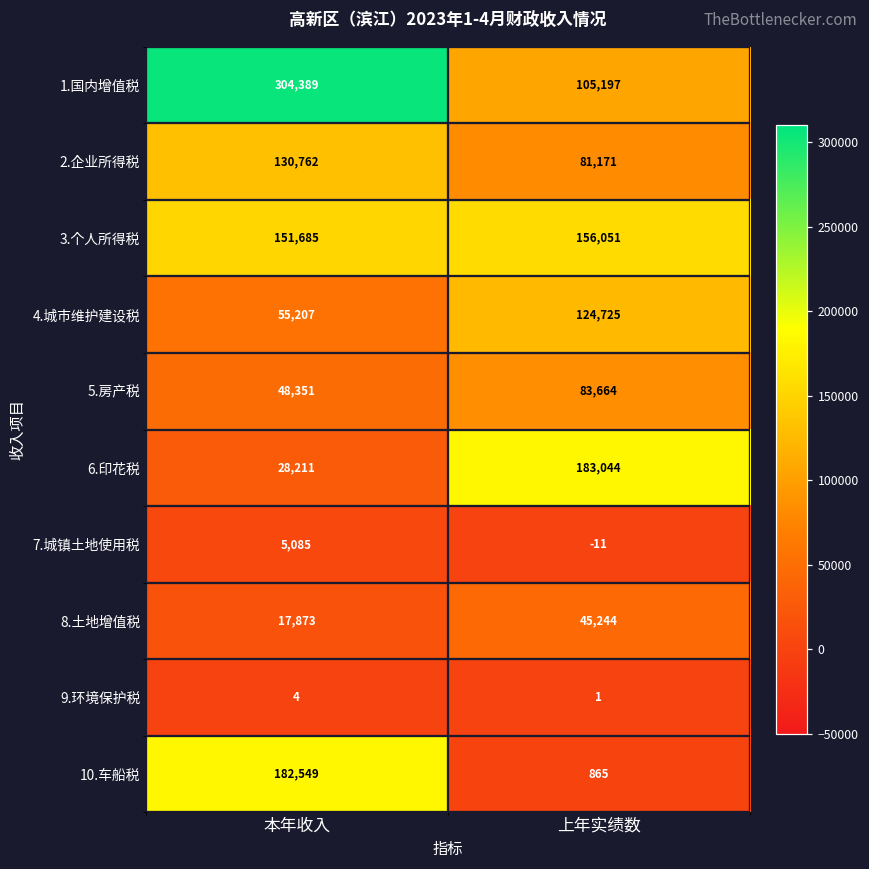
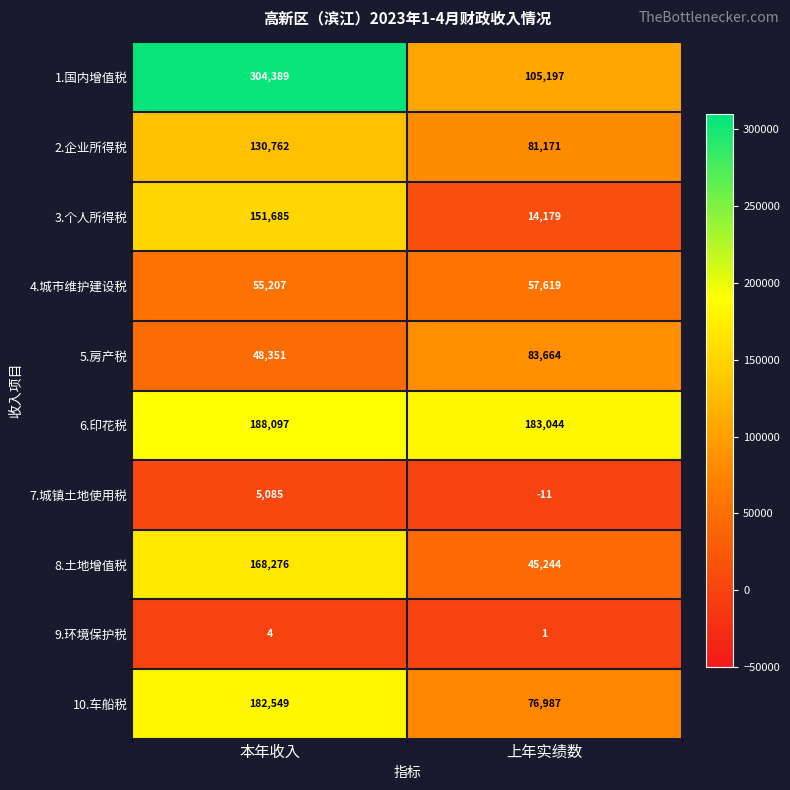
  {
    "1.国内增值税": {
      "本年收入": "304,389",
      "上年实绩数": "105,197"
    },
    "2.企业所得税": {
      "本年收入": "130,762",
      "上年实绩数": "81,171"
    },
    "3.个人所得税": {
      "本年收入": "151,685",
-     "上年实绩数": "156,051"
+     "上年实绩数": "14,179"
    },
    "4.城市维护建设税": {
      "本年收入": "55,207",
-     "上年实绩数": "124,725"
+     "上年实绩数": "57,619"
    },
    "5.房产税": {
      "本年收入": "48,351",
      "上年实绩数": "83,664"
    },
    "6.印花税": {
-     "本年收入": "28,211",
+     "本年收入": "188,097",
      "上年实绩数": "183,044"
    },
    "7.城镇土地使用税": {
      "本年收入": "5,085",
      "上年实绩数": "-11"
    },
    "8.土地增值税": {
-     "本年收入": "17,873",
+     "本年收入": "168,276",
      "上年实绩数": "45,244"
    },
    "9.环境保护税": {
      "本年收入": "4",
      "上年实绩数": "1"
    },
    "10.车船税": {
      "本年收入": "182,549",
-     "上年实绩数": "865"
+     "上年实绩数": "76,987"
    }
  }
